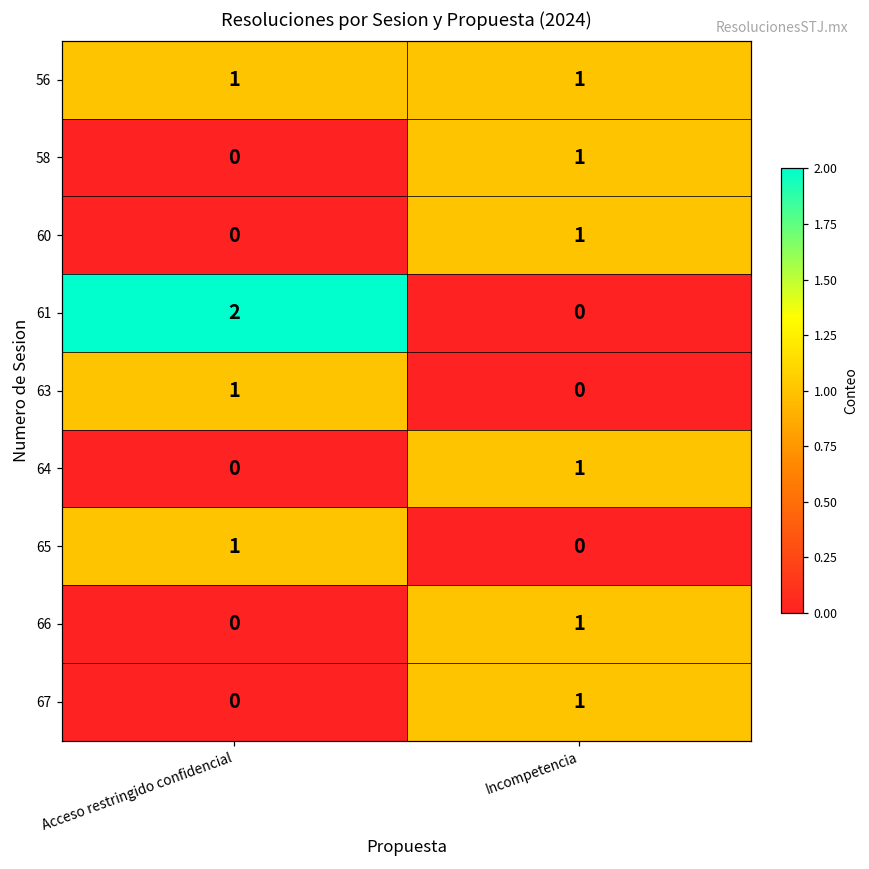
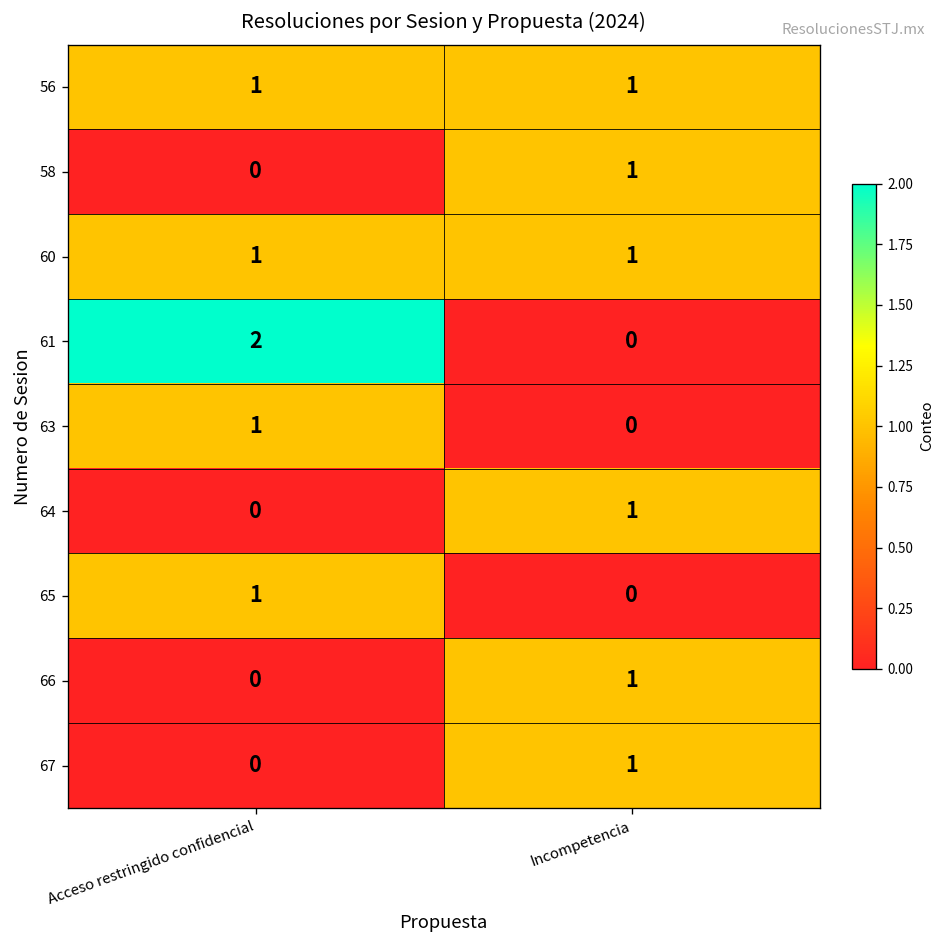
  {
    "56": {
      "Acceso restringido confidencial": 1,
      "Incompetencia": 1
    },
    "58": {
      "Acceso restringido confidencial": 0,
      "Incompetencia": 1
    },
    "60": {
-     "Acceso restringido confidencial": 0,
+     "Acceso restringido confidencial": 1,
      "Incompetencia": 1
    },
    "61": {
      "Acceso restringido confidencial": 2,
      "Incompetencia": 0
    },
    "63": {
      "Acceso restringido confidencial": 1,
      "Incompetencia": 0
    },
    "64": {
      "Acceso restringido confidencial": 0,
      "Incompetencia": 1
    },
    "65": {
      "Acceso restringido confidencial": 1,
      "Incompetencia": 0
    },
    "66": {
      "Acceso restringido confidencial": 0,
      "Incompetencia": 1
    },
    "67": {
      "Acceso restringido confidencial": 0,
      "Incompetencia": 1
    }
  }
